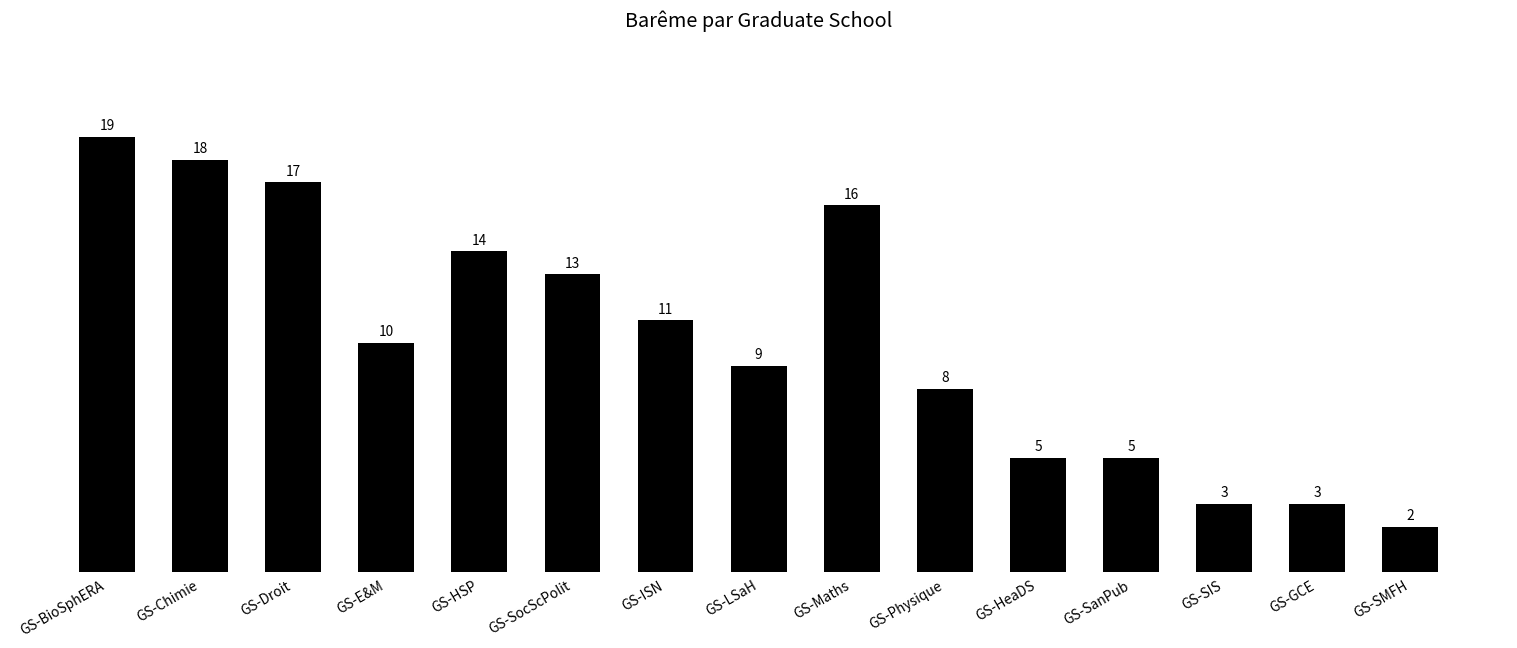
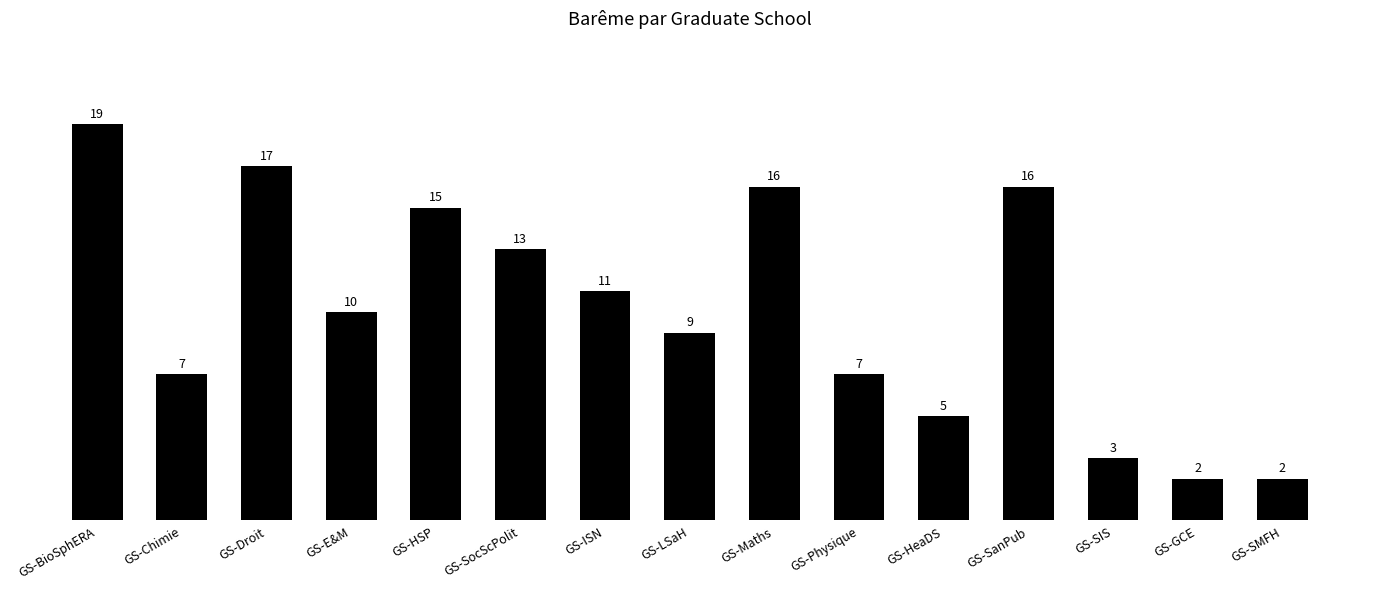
  {
    "GS-BioSphERA": 19,
-   "GS-Chimie": 18,
+   "GS-Chimie": 7,
    "GS-Droit": 17,
    "GS-E&M": 10,
-   "GS-HSP": 14,
+   "GS-HSP": 15,
    "GS-SocScPolit": 13,
    "GS-ISN": 11,
    "GS-LSaH": 9,
    "GS-Maths": 16,
-   "GS-Physique": 8,
+   "GS-Physique": 7,
    "GS-HeaDS": 5,
-   "GS-SanPub": 5,
+   "GS-SanPub": 16,
    "GS-SIS": 3,
-   "GS-GCE": 3,
+   "GS-GCE": 2,
    "GS-SMFH": 2
  }
